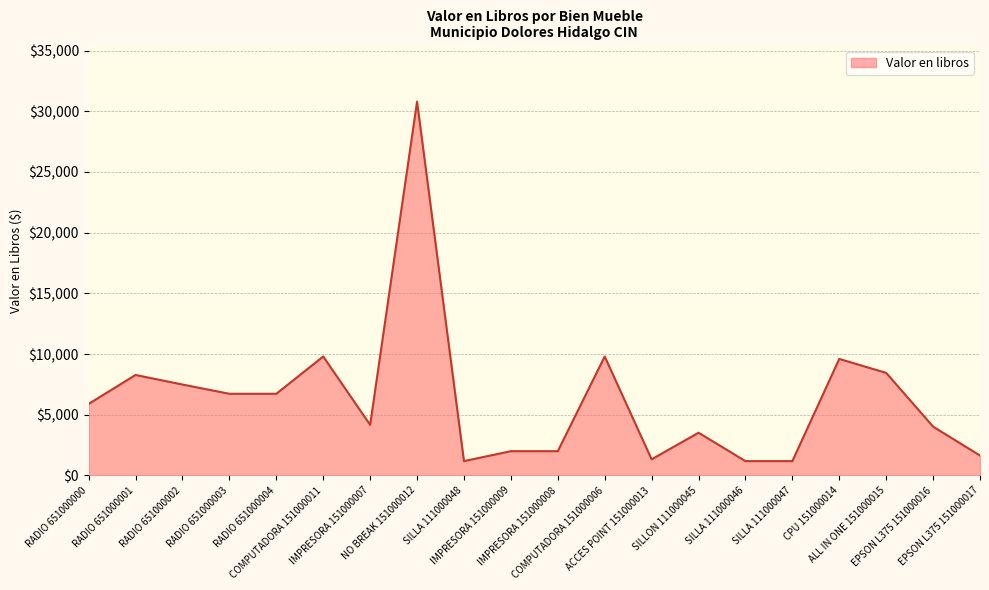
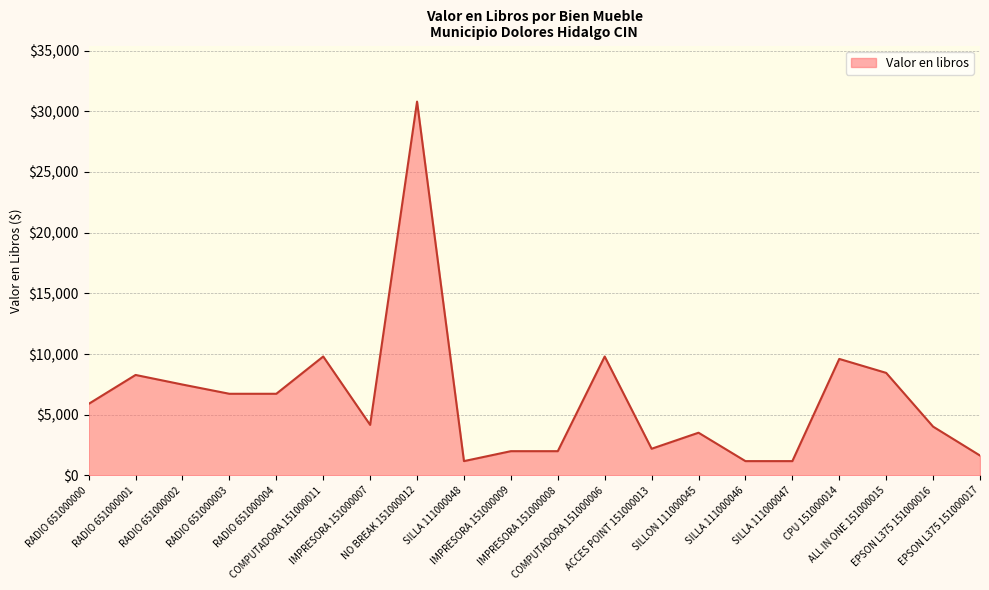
  {
    "RADIO 651000000": "$5,900",
    "RADIO 651000001": "$8,300",
    "RADIO 651000002": "$7,500",
    "RADIO 651000003": "$6,700",
    "RADIO 651000004": "$6,700",
    "COMPUTADORA 151000011": "$9,800",
    "IMPRESORA 151000007": "$4,200",
    "NO BREAK 151000012": "$30,800",
    "SILLA 111000048": "$1,200",
    "IMPRESORA 151000009": "$2,000",
    "IMPRESORA 151000008": "$2,000",
    "COMPUTADORA 151000006": "$9,800",
-   "ACCES POINT 151000013": "$1,300",
+   "ACCES POINT 151000013": "$2,200",
    "SILLON 111000045": "$3,500",
    "SILLA 111000046": "$1,200",
    "SILLA 111000047": "$1,200",
    "CPU 151000014": "$9,600",
    "ALL IN ONE 151000015": "$8,500",
    "EPSON L375 151000016": "$4,000",
    "EPSON L375 151000017": "$1,600"
  }
